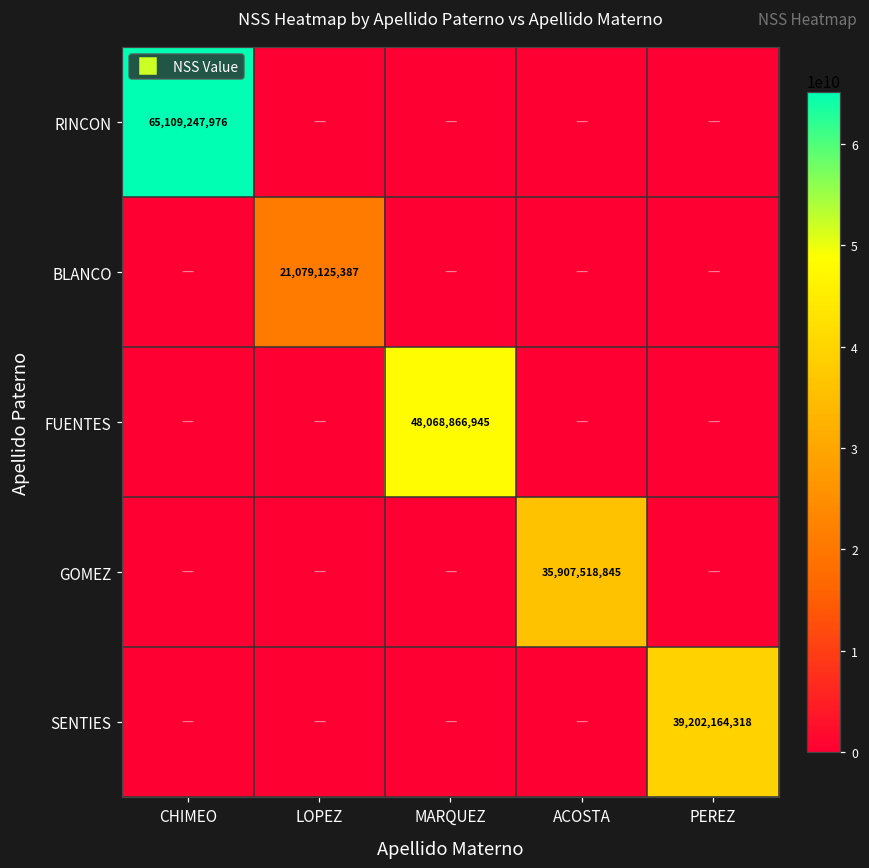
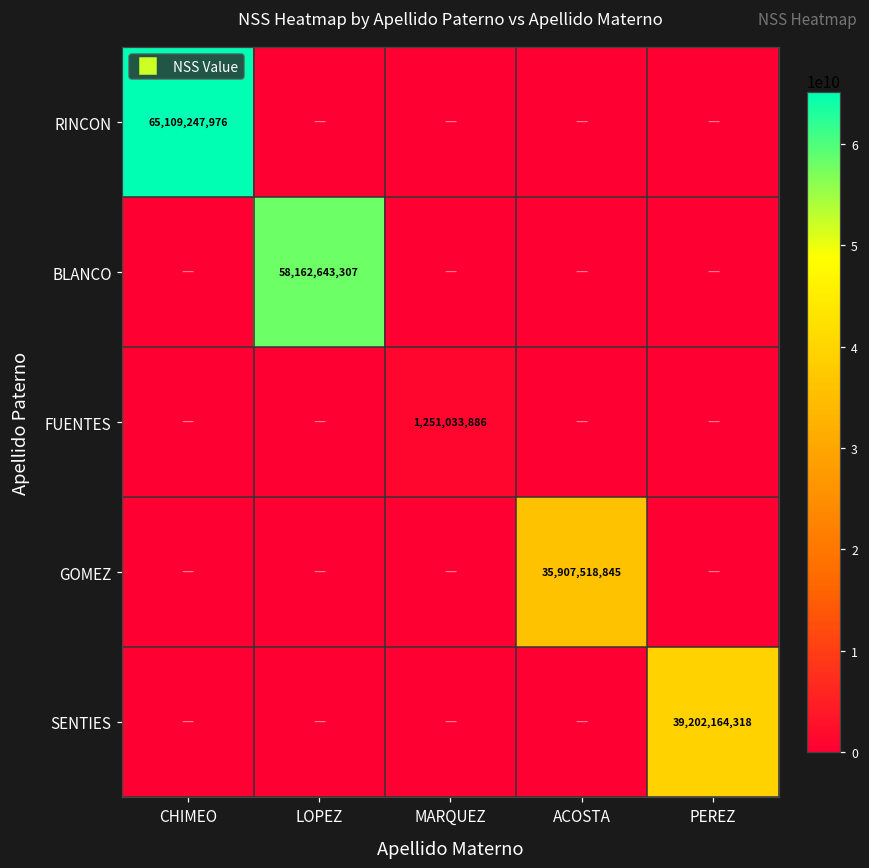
  {
    "RINCON": {
      "CHIMEO": "65,109,247,976"
    },
    "BLANCO": {
-     "LOPEZ": "21,079,125,387"
+     "LOPEZ": "58,162,643,307"
    },
    "FUENTES": {
-     "MARQUEZ": "48,068,866,945"
+     "MARQUEZ": "1,251,033,886"
    },
    "GOMEZ": {
      "ACOSTA": "35,907,518,845"
    },
    "SENTIES": {
      "PEREZ": "39,202,164,318"
    }
  }
